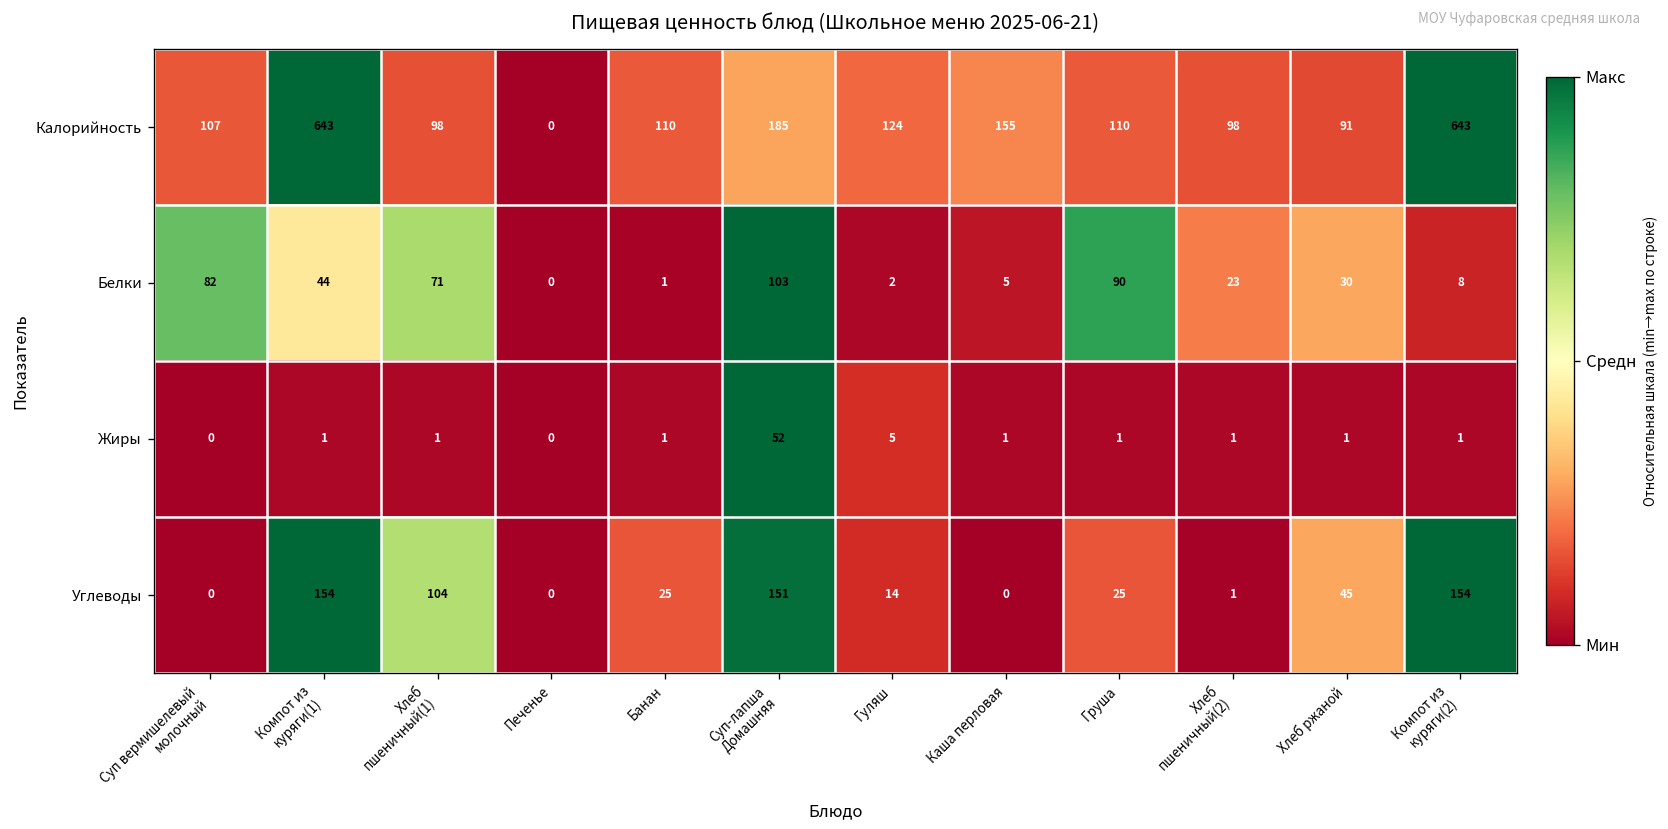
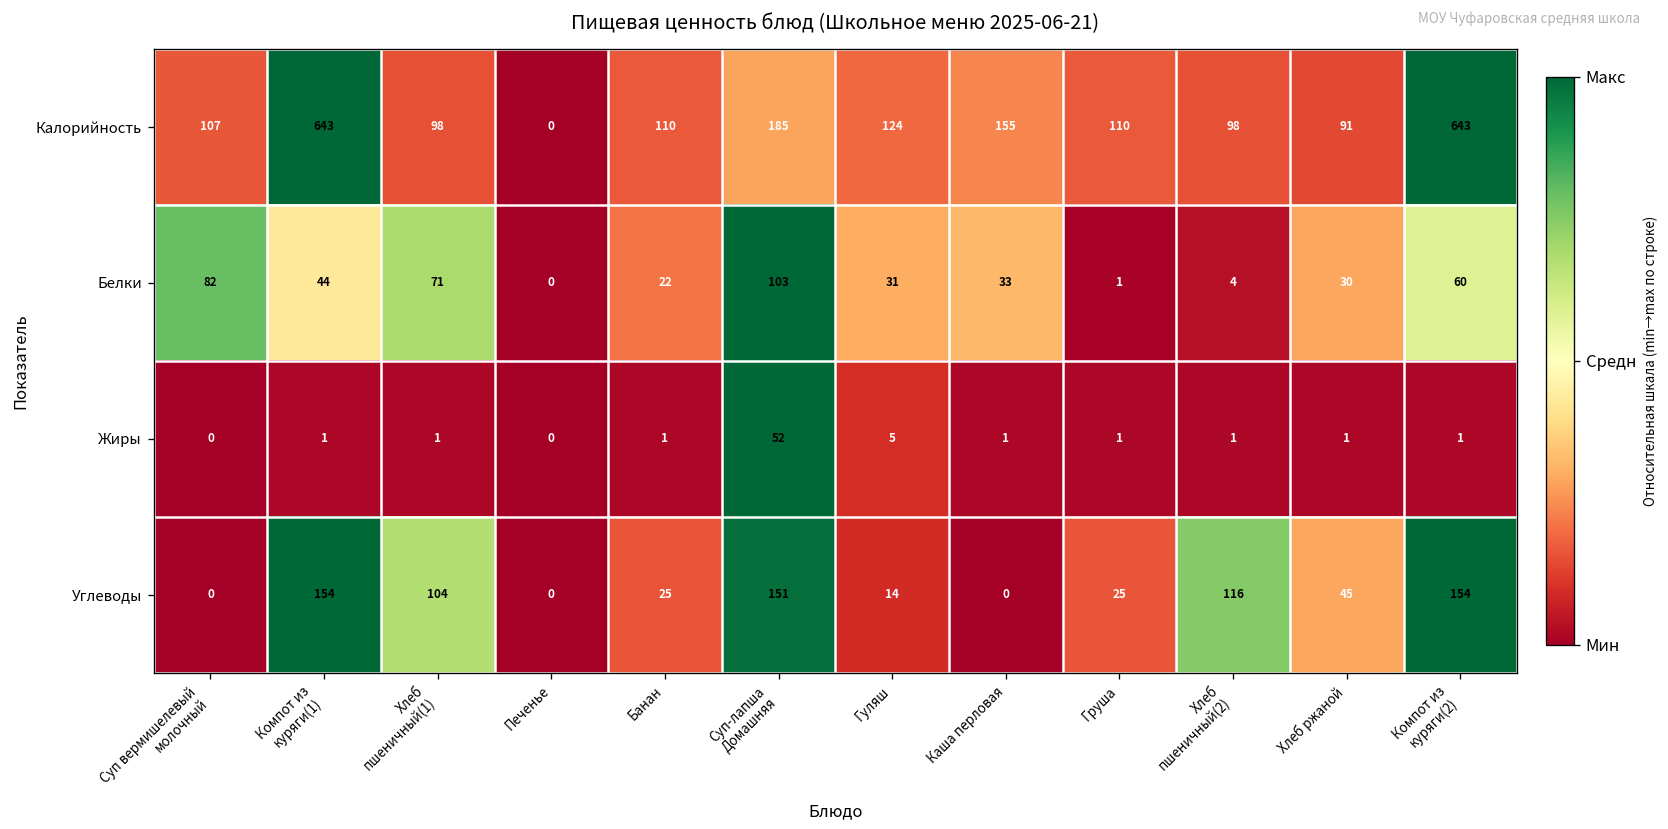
  {
    "Калорийность": {
      "Суп вермишелевый молочный": 107,
      "Компот из куряги(1)": 643,
      "Хлеб пшеничный(1)": 98,
      "Печенье": 0,
      "Банан": 110,
      "Суп-лапша Домашняя": 185,
      "Гуляш": 124,
      "Каша перловая": 155,
      "Груша": 110,
      "Хлеб пшеничный(2)": 98,
      "Хлеб ржаной": 91,
      "Компот из куряги(2)": 643
    },
    "Белки": {
      "Суп вермишелевый молочный": 82,
      "Компот из куряги(1)": 44,
      "Хлеб пшеничный(1)": 71,
      "Печенье": 0,
-     "Банан": 1,
+     "Банан": 22,
      "Суп-лапша Домашняя": 103,
-     "Гуляш": 2,
-     "Каша перловая": 5,
-     "Груша": 90,
-     "Хлеб пшеничный(2)": 23,
+     "Гуляш": 31,
+     "Каша перловая": 33,
+     "Груша": 1,
+     "Хлеб пшеничный(2)": 4,
      "Хлеб ржаной": 30,
-     "Компот из куряги(2)": 8
+     "Компот из куряги(2)": 60
    },
    "Жиры": {
      "Суп вермишелевый молочный": 0,
      "Компот из куряги(1)": 1,
      "Хлеб пшеничный(1)": 1,
      "Печенье": 0,
      "Банан": 1,
      "Суп-лапша Домашняя": 52,
      "Гуляш": 5,
      "Каша перловая": 1,
      "Груша": 1,
      "Хлеб пшеничный(2)": 1,
      "Хлеб ржаной": 1,
      "Компот из куряги(2)": 1
    },
    "Углеводы": {
      "Суп вермишелевый молочный": 0,
      "Компот из куряги(1)": 154,
      "Хлеб пшеничный(1)": 104,
      "Печенье": 0,
      "Банан": 25,
      "Суп-лапша Домашняя": 151,
      "Гуляш": 14,
      "Каша перловая": 0,
      "Груша": 25,
-     "Хлеб пшеничный(2)": 1,
+     "Хлеб пшеничный(2)": 116,
      "Хлеб ржаной": 45,
      "Компот из куряги(2)": 154
    }
  }
